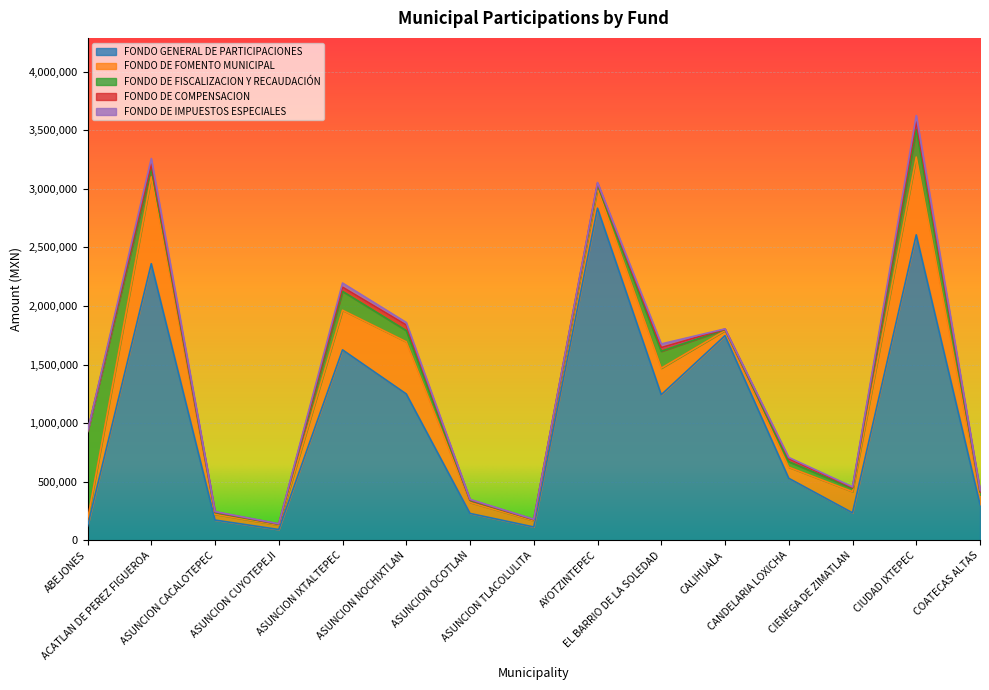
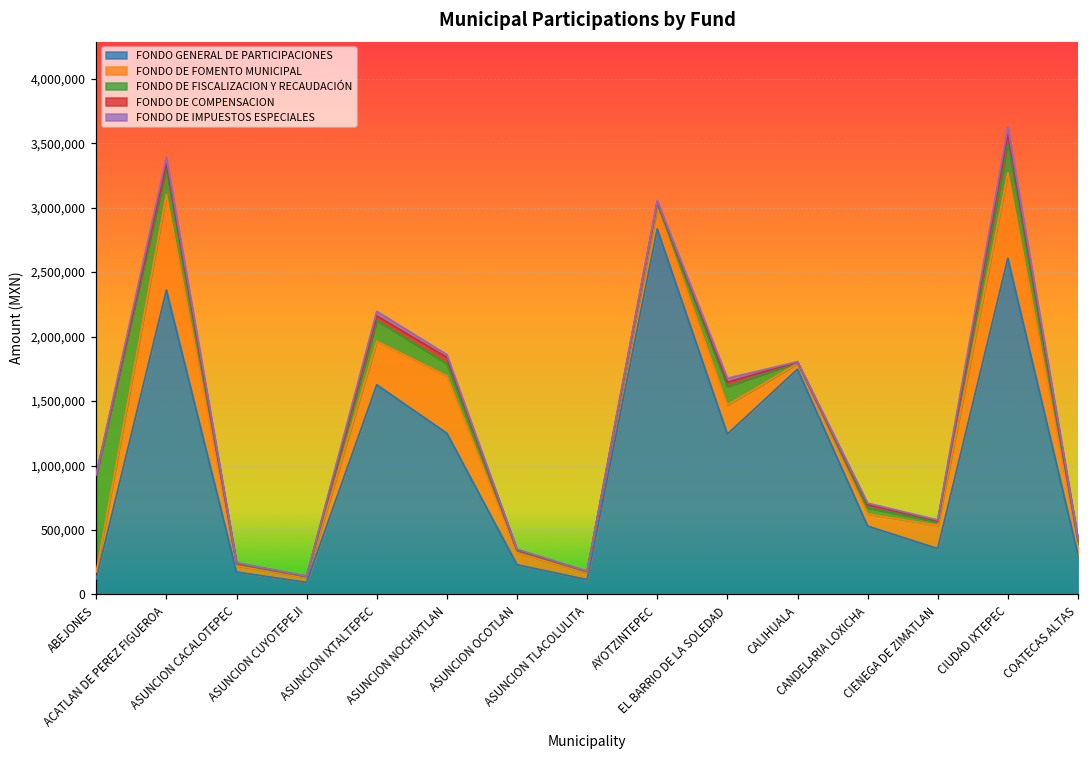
  {
    "FONDO GENERAL DE PARTICIPACIONES": {
      "ABEJONES": "120,000",
      "ACATLAN DE PEREZ FIGUEROA": "2,360,000",
      "ASUNCION CACALOTEPEC": "170,000",
      "ASUNCION CUYOTEPEJI": "90,000",
      "ASUNCION IXTALTEPEC": "1,630,000",
      "ASUNCION NOCHIXTLAN": "1,250,000",
      "ASUNCION OCOTLAN": "230,000",
      "ASUNCION TLACOLULITA": "110,000",
      "AYOTZINTEPEC": "2,830,000",
      "EL BARRIO DE LA SOLEDAD": "1,240,000",
      "CALIHUALA": "1,750,000",
      "CANDELARIA LOXICHA": "530,000",
-     "CIENEGA DE ZIMATLAN": "240,000",
+     "CIENEGA DE ZIMATLAN": "360,000",
      "CIUDAD IXTEPEC": "2,610,000",
      "COATECAS ALTAS": "310,000"
    },
    "FONDO DE FOMENTO MUNICIPAL": {
      "ABEJONES": "50,000",
      "ACATLAN DE PEREZ FIGUEROA": "740,000",
      "ASUNCION IXTALTEPEC": "340,000",
      "ASUNCION NOCHIXTLAN": "450,000",
      "AYOTZINTEPEC": "170,000",
      "EL BARRIO DE LA SOLEDAD": "230,000",
      "CANDELARIA LOXICHA": "90,000",
      "CIENEGA DE ZIMATLAN": "180,000",
      "CIUDAD IXTEPEC": "660,000",
      "COATECAS ALTAS": "80,000"
    },
    "FONDO DE FISCALIZACION Y RECAUDACIÓN": {
-     "ACATLAN DE PEREZ FIGUEROA": "70,000",
+     "ACATLAN DE PEREZ FIGUEROA": "210,000",
      "ASUNCION IXTALTEPEC": "160,000",
      "ASUNCION NOCHIXTLAN": "100,000",
      "EL BARRIO DE LA SOLEDAD": "140,000",
      "CANDELARIA LOXICHA": "50,000",
      "CIUDAD IXTEPEC": "240,000"
    },
    "FONDO DE COMPENSACION": {
      "ACATLAN DE PEREZ FIGUEROA": "40,000",
      "ASUNCION IXTALTEPEC": "40,000",
      "EL BARRIO DE LA SOLEDAD": "30,000",
      "CIUDAD IXTEPEC": "70,000"
    },
    "FONDO DE IMPUESTOS ESPECIALES": {
      "ACATLAN DE PEREZ FIGUEROA": "50,000",
      "ASUNCION IXTALTEPEC": "40,000",
      "EL BARRIO DE LA SOLEDAD": "30,000",
      "CIUDAD IXTEPEC": "50,000"
    }
  }
